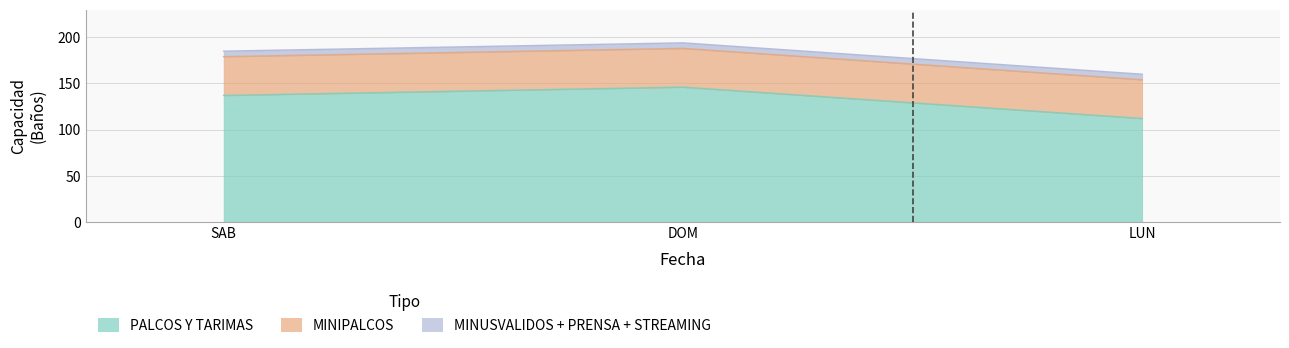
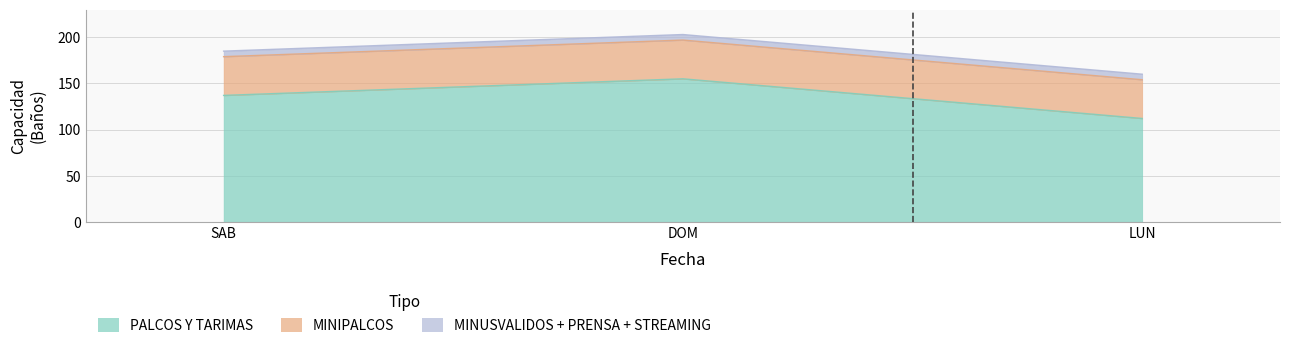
  {
    "PALCOS Y TARIMAS": {
      "SAB": 140,
-     "DOM": 150,
+     "DOM": 160,
      "LUN": 110
    },
    "MINIPALCOS": {
      "SAB": 40,
      "DOM": 40,
      "LUN": 40
    },
    "MINUSVALIDOS + PRENSA + STREAMING": {
      "SAB": 10,
      "DOM": 10,
      "LUN": 10
    }
  }
